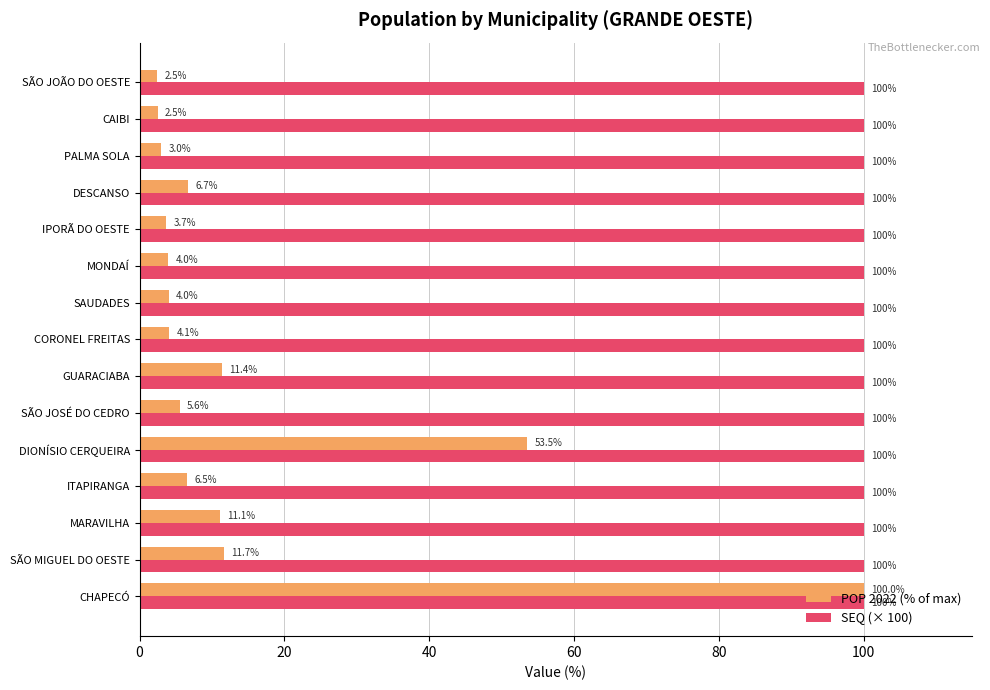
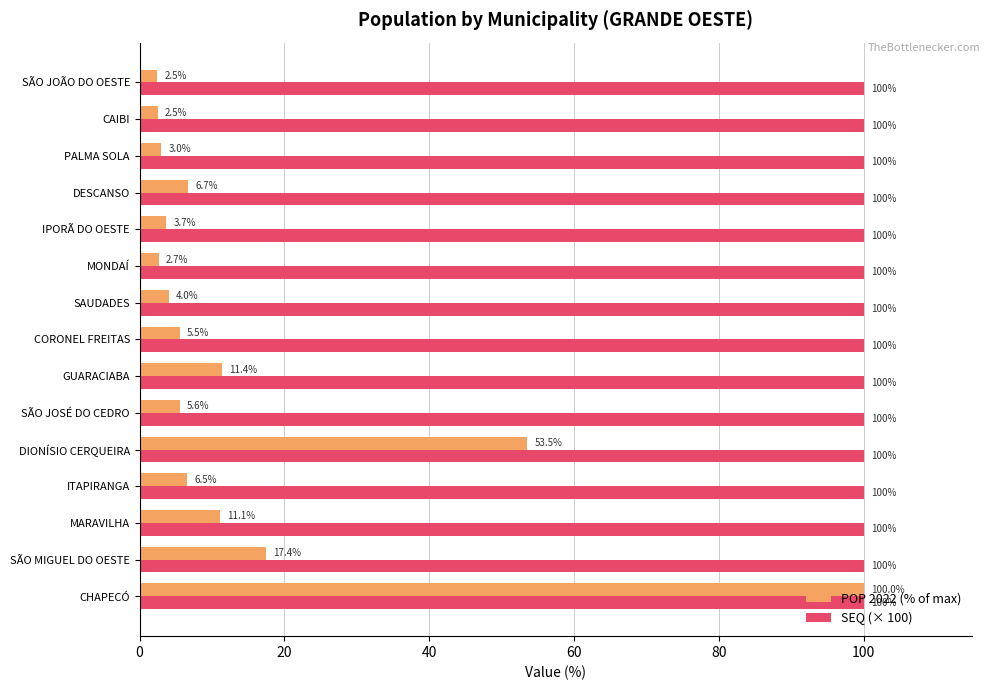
  {
    "POP 2022 (% of max)": {
      "SÃO JOÃO DO OESTE": "2.5%",
      "CAIBI": "2.5%",
      "PALMA SOLA": "3.0%",
      "DESCANSO": "6.7%",
      "IPORÃ DO OESTE": "3.7%",
-     "MONDAÍ": "4.0%",
+     "MONDAÍ": "2.7%",
      "SAUDADES": "4.0%",
-     "CORONEL FREITAS": "4.1%",
+     "CORONEL FREITAS": "5.5%",
      "GUARACIABA": "11.4%",
      "SÃO JOSÉ DO CEDRO": "5.6%",
      "DIONÍSIO CERQUEIRA": "53.5%",
      "ITAPIRANGA": "6.5%",
      "MARAVILHA": "11.1%",
-     "SÃO MIGUEL DO OESTE": "11.7%",
+     "SÃO MIGUEL DO OESTE": "17.4%",
      "CHAPECÓ": "100.0%"
    },
    "SEQ (× 100)": {
      "SÃO JOÃO DO OESTE": "100%",
      "CAIBI": "100%",
      "PALMA SOLA": "100%",
      "DESCANSO": "100%",
      "IPORÃ DO OESTE": "100%",
      "MONDAÍ": "100%",
      "SAUDADES": "100%",
      "CORONEL FREITAS": "100%",
      "GUARACIABA": "100%",
      "SÃO JOSÉ DO CEDRO": "100%",
      "DIONÍSIO CERQUEIRA": "100%",
      "ITAPIRANGA": "100%",
      "MARAVILHA": "100%",
      "SÃO MIGUEL DO OESTE": "100%",
      "CHAPECÓ": "100%"
    }
  }
